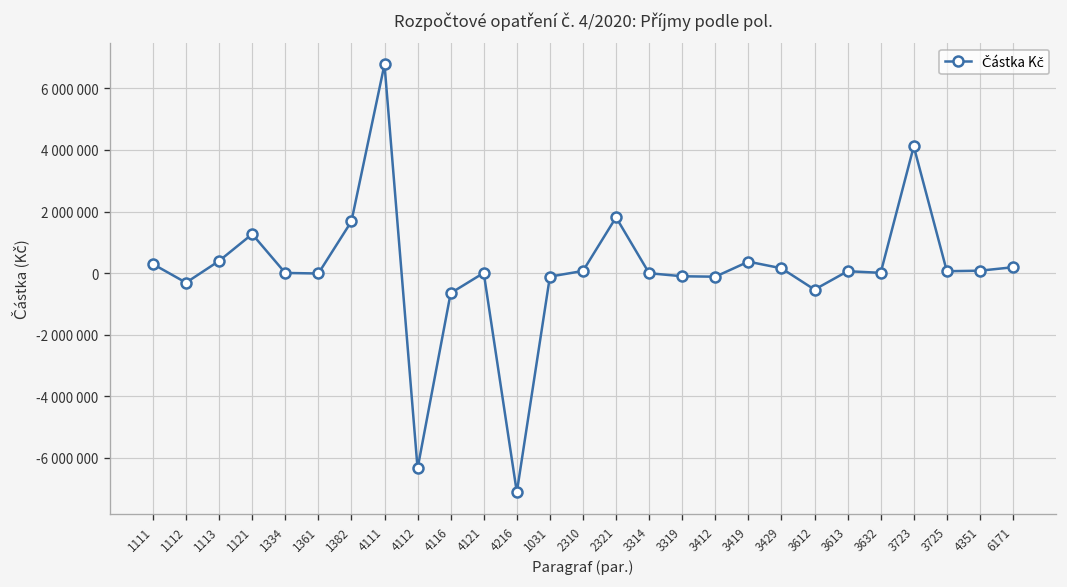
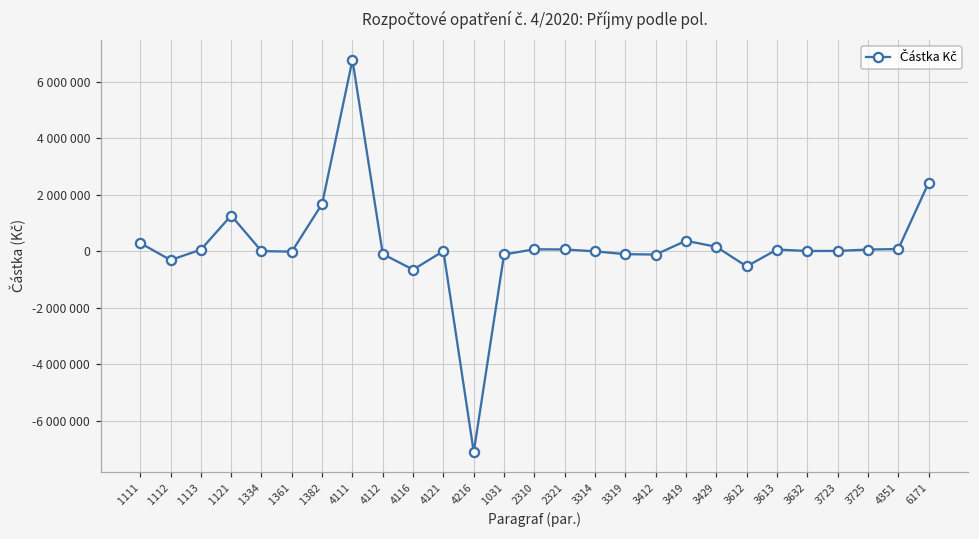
  {
    "1111": 300000,
    "1112": -300000,
-   "1113": 400000,
+   "1113": 100000,
    "1121": 1300000,
    "1334": 0,
    "1361": 0,
    "1382": 1700000,
    "4111": 6800000,
-   "4112": -6300000,
+   "4112": -100000,
    "4116": -600000,
    "4121": 0,
    "4216": -7100000,
    "1031": -100000,
    "2310": 100000,
-   "2321": 1800000,
+   "2321": 100000,
    "3314": 0,
    "3319": -100000,
    "3412": -100000,
    "3419": 400000,
    "3429": 200000,
    "3612": -500000,
    "3613": 100000,
    "3632": 0,
-   "3723": 4100000,
+   "3723": 0,
    "3725": 100000,
    "4351": 100000,
-   "6171": 200000
+   "6171": 2400000
  }
